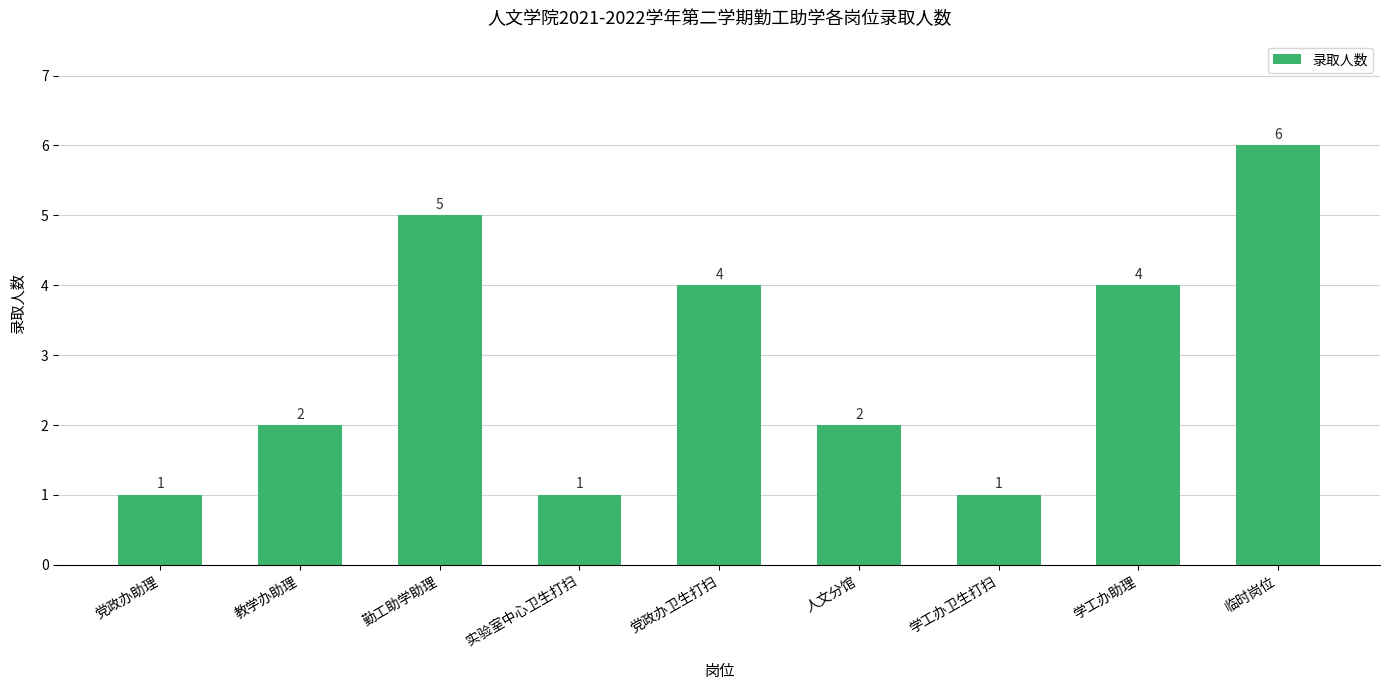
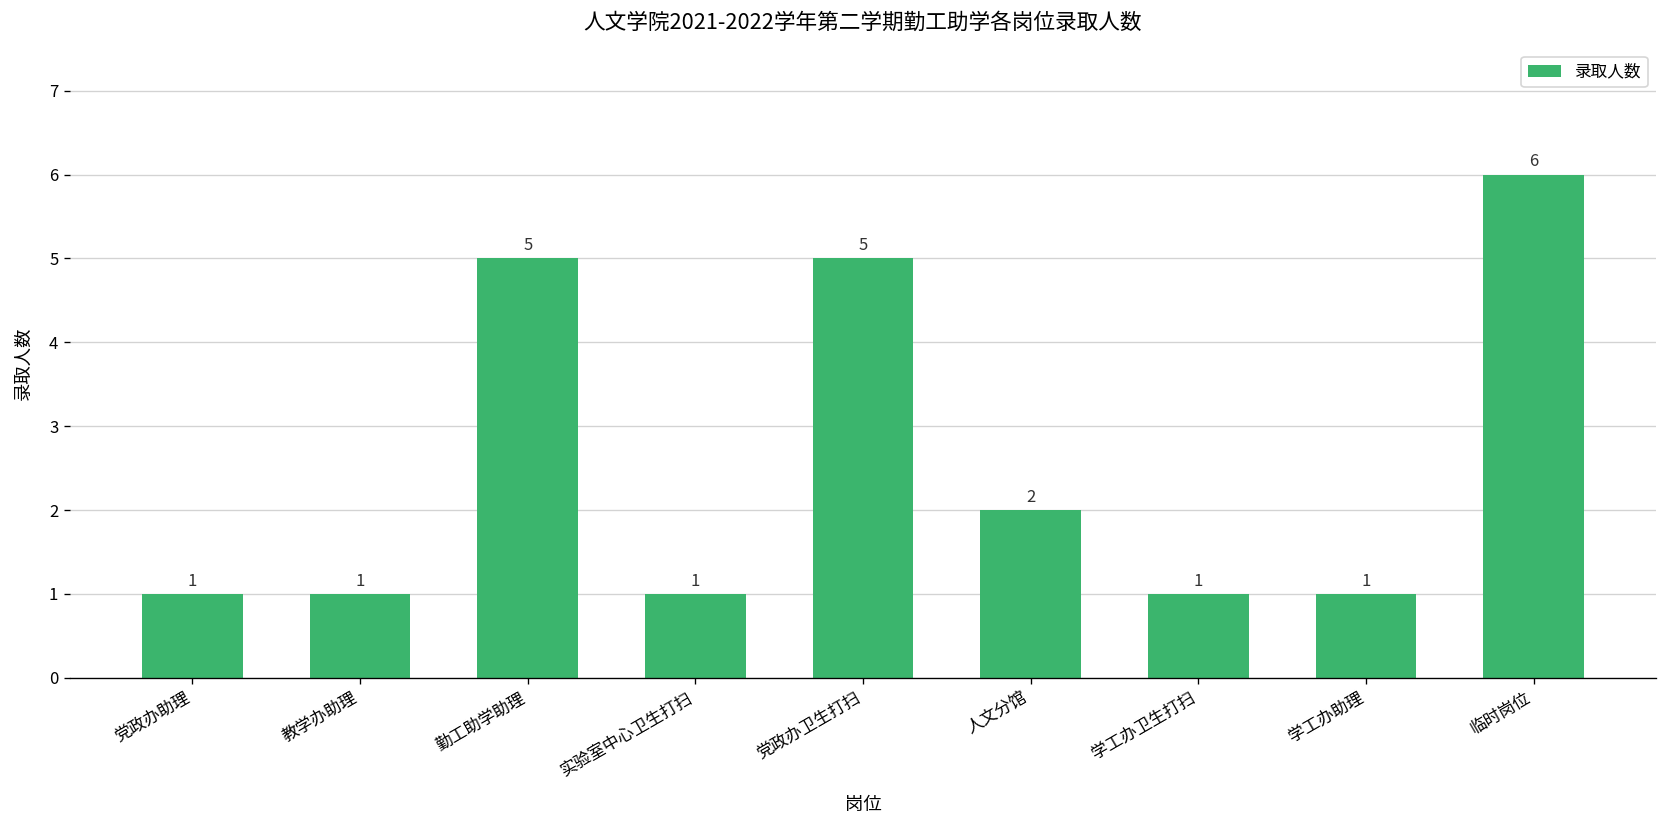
  {
    "党政办助理": 1,
-   "教学办助理": 2,
+   "教学办助理": 1,
    "勤工助学助理": 5,
    "实验室中心卫生打扫": 1,
-   "党政办卫生打扫": 4,
+   "党政办卫生打扫": 5,
    "人文分馆": 2,
    "学工办卫生打扫": 1,
-   "学工办助理": 4,
+   "学工办助理": 1,
    "临时岗位": 6
  }
